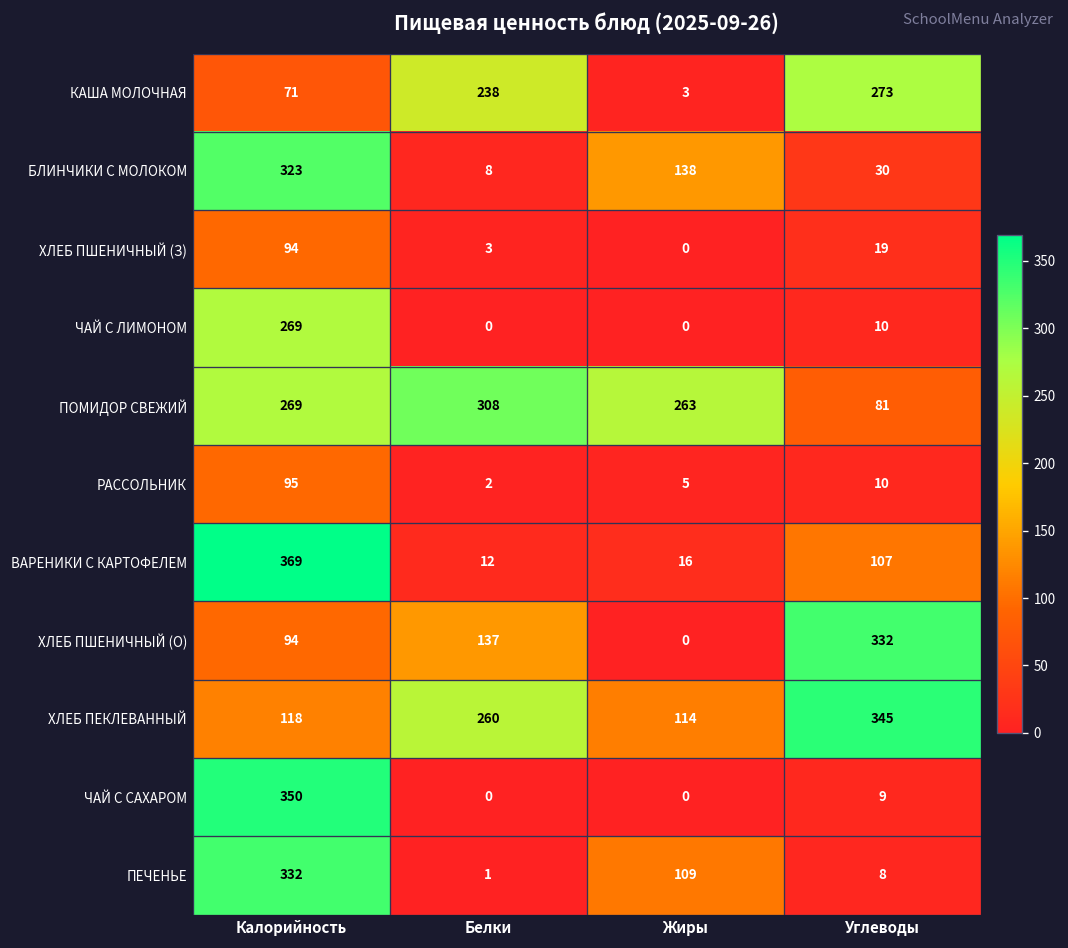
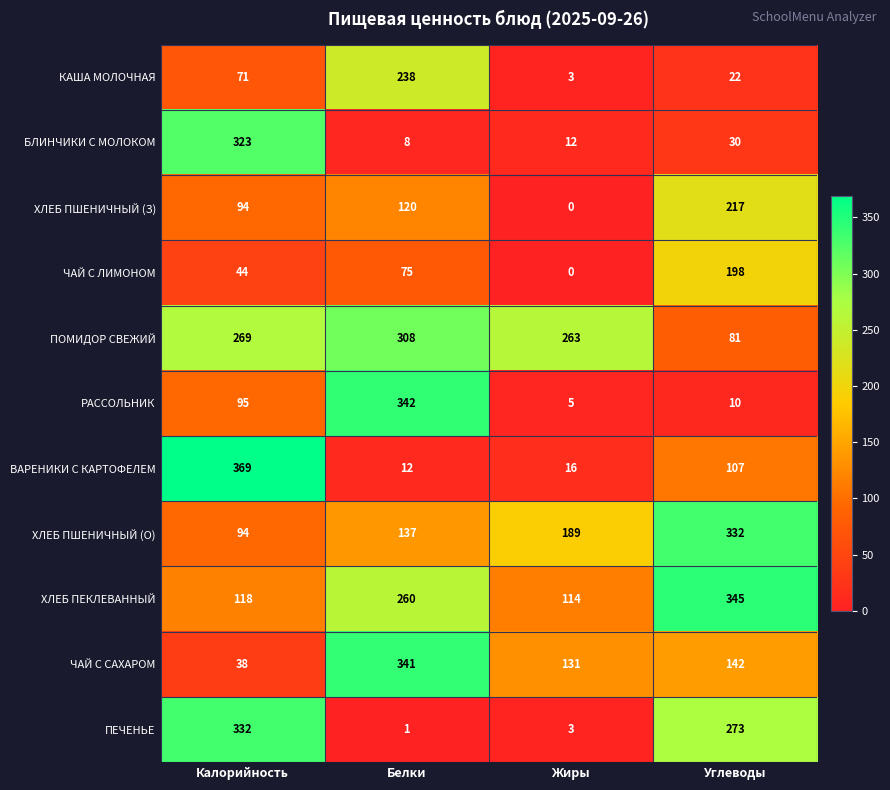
  {
    "КАША МОЛОЧНАЯ": {
      "Калорийность": 71,
      "Белки": 238,
      "Жиры": 3,
-     "Углеводы": 273
+     "Углеводы": 22
    },
    "БЛИНЧИКИ С МОЛОКОМ": {
      "Калорийность": 323,
      "Белки": 8,
-     "Жиры": 138,
+     "Жиры": 12,
      "Углеводы": 30
    },
    "ХЛЕБ ПШЕНИЧНЫЙ (З)": {
      "Калорийность": 94,
-     "Белки": 3,
+     "Белки": 120,
      "Жиры": 0,
-     "Углеводы": 19
+     "Углеводы": 217
    },
    "ЧАЙ С ЛИМОНОМ": {
-     "Калорийность": 269,
-     "Белки": 0,
+     "Калорийность": 44,
+     "Белки": 75,
      "Жиры": 0,
-     "Углеводы": 10
+     "Углеводы": 198
    },
    "ПОМИДОР СВЕЖИЙ": {
      "Калорийность": 269,
      "Белки": 308,
      "Жиры": 263,
      "Углеводы": 81
    },
    "РАССОЛЬНИК": {
      "Калорийность": 95,
-     "Белки": 2,
+     "Белки": 342,
      "Жиры": 5,
      "Углеводы": 10
    },
    "ВАРЕНИКИ С КАРТОФЕЛЕМ": {
      "Калорийность": 369,
      "Белки": 12,
      "Жиры": 16,
      "Углеводы": 107
    },
    "ХЛЕБ ПШЕНИЧНЫЙ (О)": {
      "Калорийность": 94,
      "Белки": 137,
-     "Жиры": 0,
+     "Жиры": 189,
      "Углеводы": 332
    },
    "ХЛЕБ ПЕКЛЕВАННЫЙ": {
      "Калорийность": 118,
      "Белки": 260,
      "Жиры": 114,
      "Углеводы": 345
    },
    "ЧАЙ С САХАРОМ": {
-     "Калорийность": 350,
-     "Белки": 0,
-     "Жиры": 0,
-     "Углеводы": 9
+     "Калорийность": 38,
+     "Белки": 341,
+     "Жиры": 131,
+     "Углеводы": 142
    },
    "ПЕЧЕНЬЕ": {
      "Калорийность": 332,
      "Белки": 1,
-     "Жиры": 109,
-     "Углеводы": 8
+     "Жиры": 3,
+     "Углеводы": 273
    }
  }
